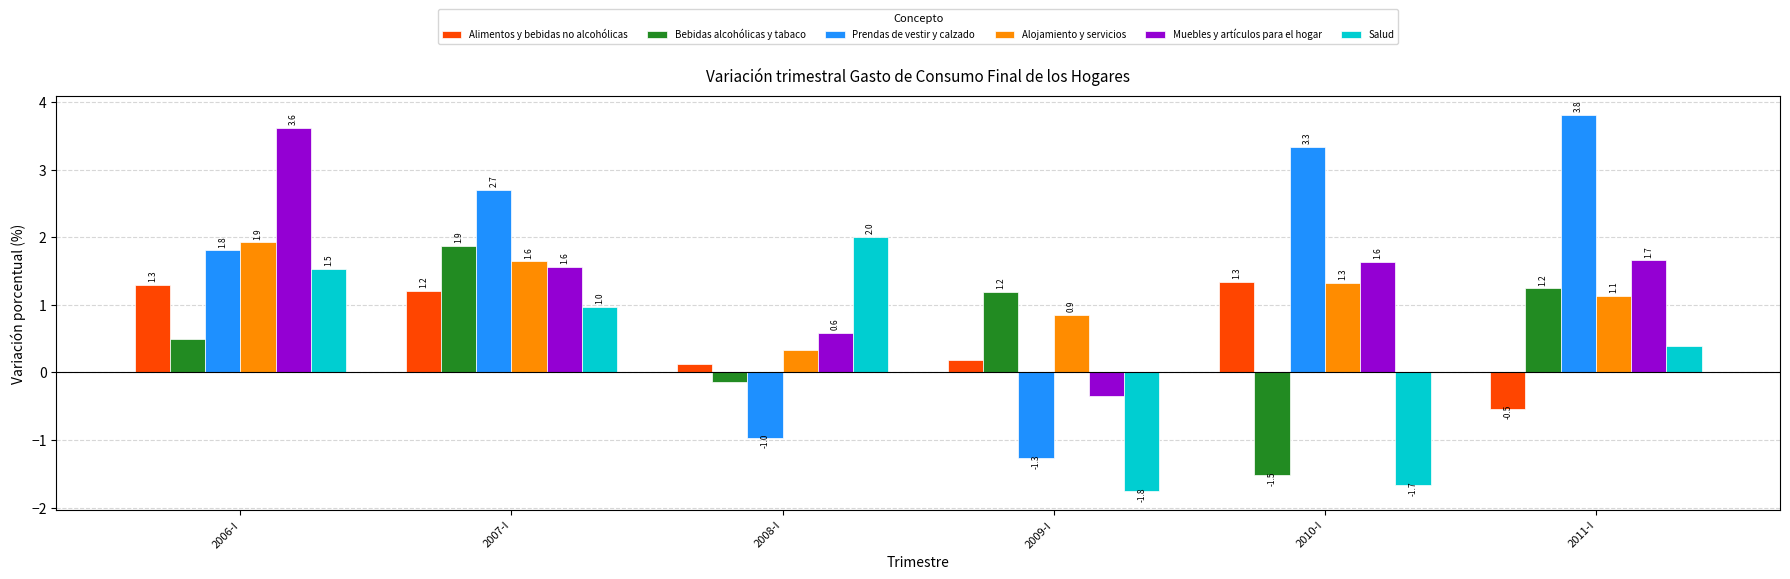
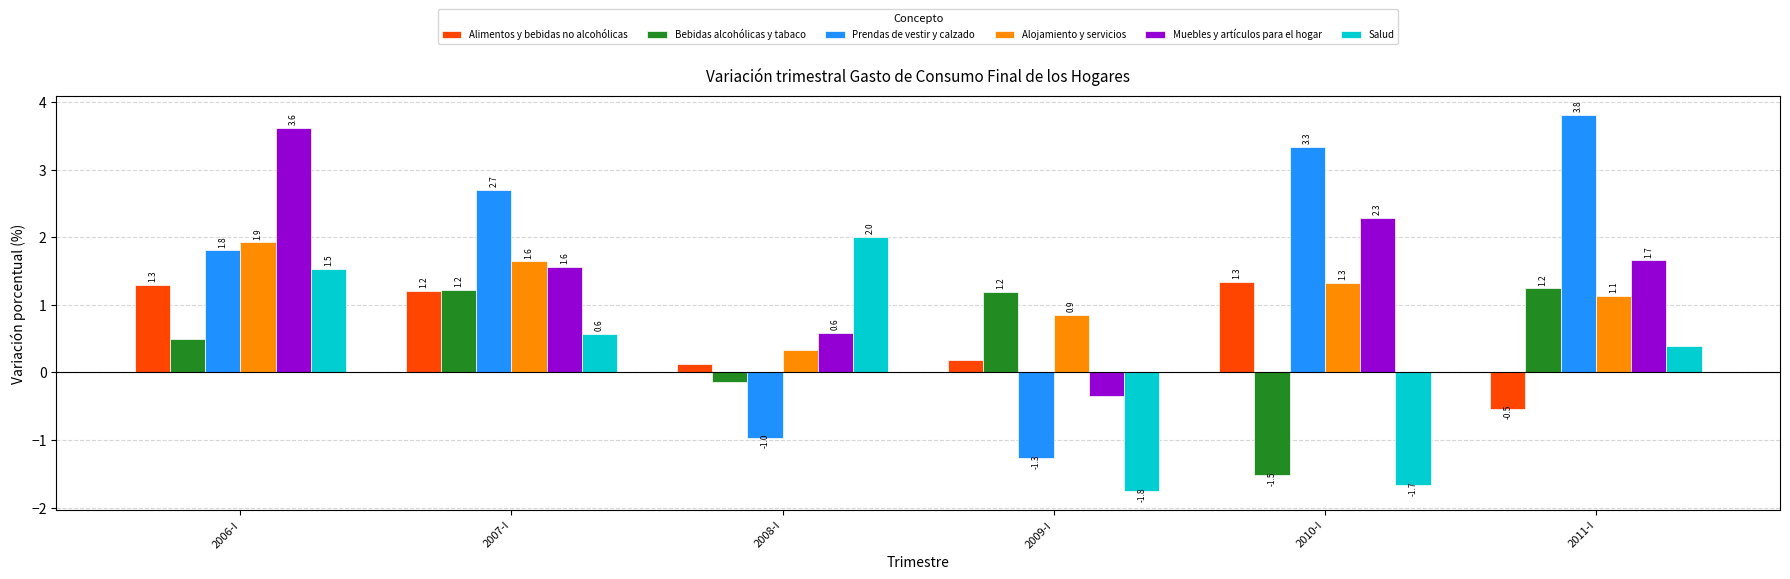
  {
    "Alimentos y bebidas no alcohólicas": {
      "2006-I": 1.3,
      "2007-I": 1.2,
      "2010-I": 1.3,
      "2011-I": -0.5
    },
    "Bebidas alcohólicas y tabaco": {
-     "2007-I": 1.9,
+     "2007-I": 1.2,
      "2009-I": 1.2,
      "2010-I": -1.5,
      "2011-I": 1.2
    },
    "Prendas de vestir y calzado": {
      "2006-I": 1.8,
      "2007-I": 2.7,
      "2008-I": -1.0,
      "2009-I": -1.3,
      "2010-I": 3.3,
      "2011-I": 3.8
    },
    "Alojamiento y servicios": {
      "2006-I": 1.9,
      "2007-I": 1.6,
      "2009-I": 0.9,
      "2010-I": 1.3,
      "2011-I": 1.1
    },
    "Muebles y artículos para el hogar": {
      "2006-I": 3.6,
      "2007-I": 1.6,
      "2008-I": 0.6,
-     "2010-I": 1.6,
+     "2010-I": 2.3,
      "2011-I": 1.7
    },
    "Salud": {
      "2006-I": 1.5,
-     "2007-I": 1.0,
+     "2007-I": 0.6,
      "2008-I": 2.0,
      "2009-I": -1.8,
      "2010-I": -1.7
    }
  }
